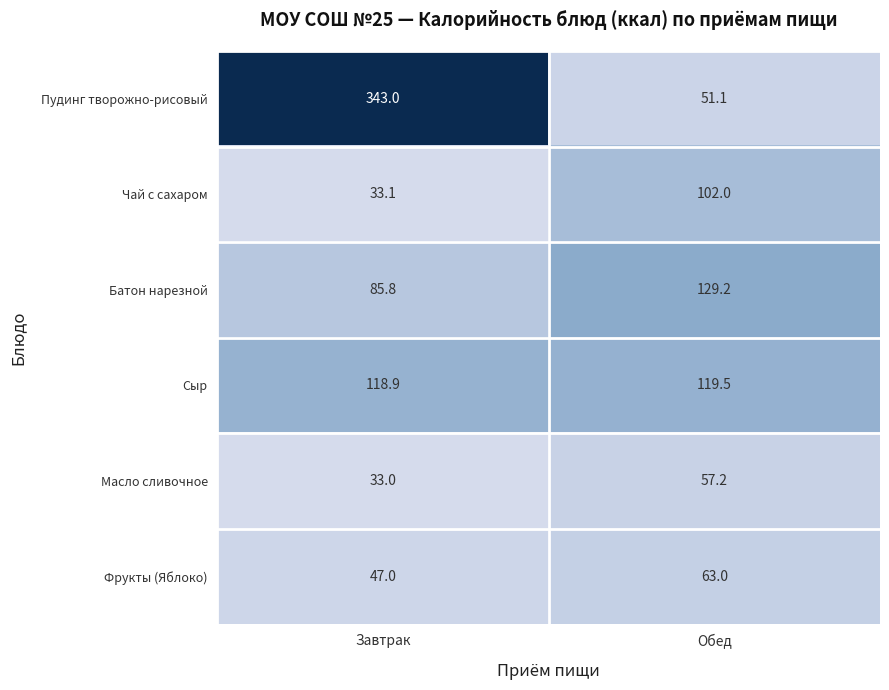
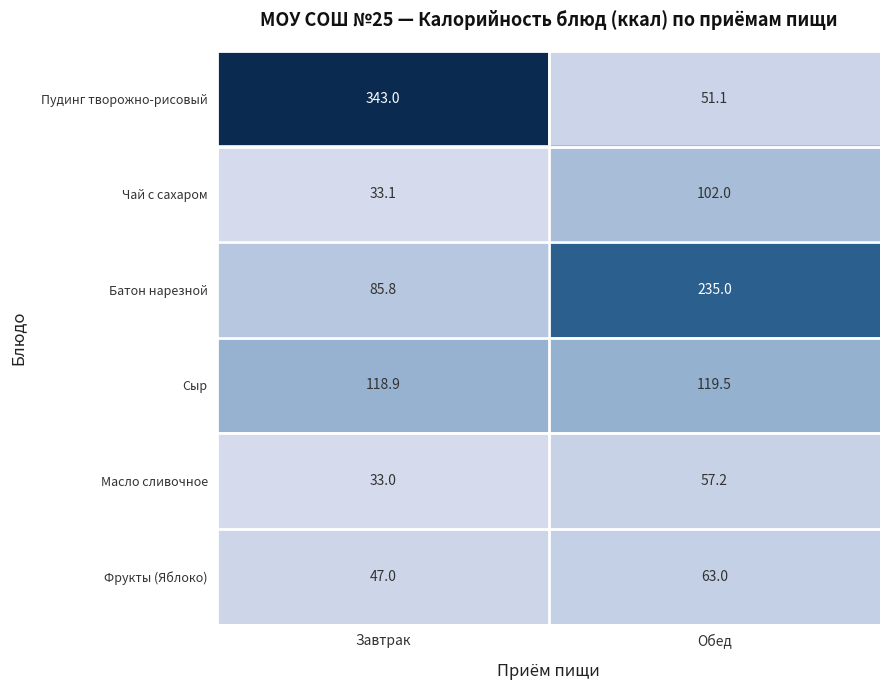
  {
    "Пудинг творожно-рисовый": {
      "Завтрак": 343.0,
      "Обед": 51.1
    },
    "Чай с сахаром": {
      "Завтрак": 33.1,
      "Обед": 102.0
    },
    "Батон нарезной": {
      "Завтрак": 85.8,
-     "Обед": 129.2
+     "Обед": 235.0
    },
    "Сыр": {
      "Завтрак": 118.9,
      "Обед": 119.5
    },
    "Масло сливочное": {
      "Завтрак": 33.0,
      "Обед": 57.2
    },
    "Фрукты (Яблоко)": {
      "Завтрак": 47.0,
      "Обед": 63.0
    }
  }
